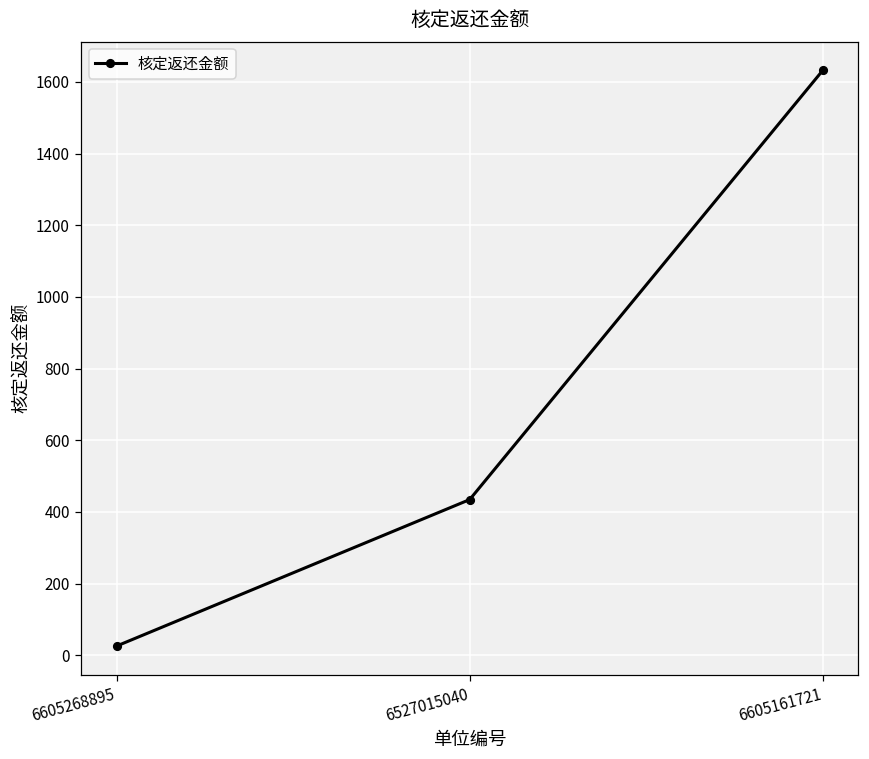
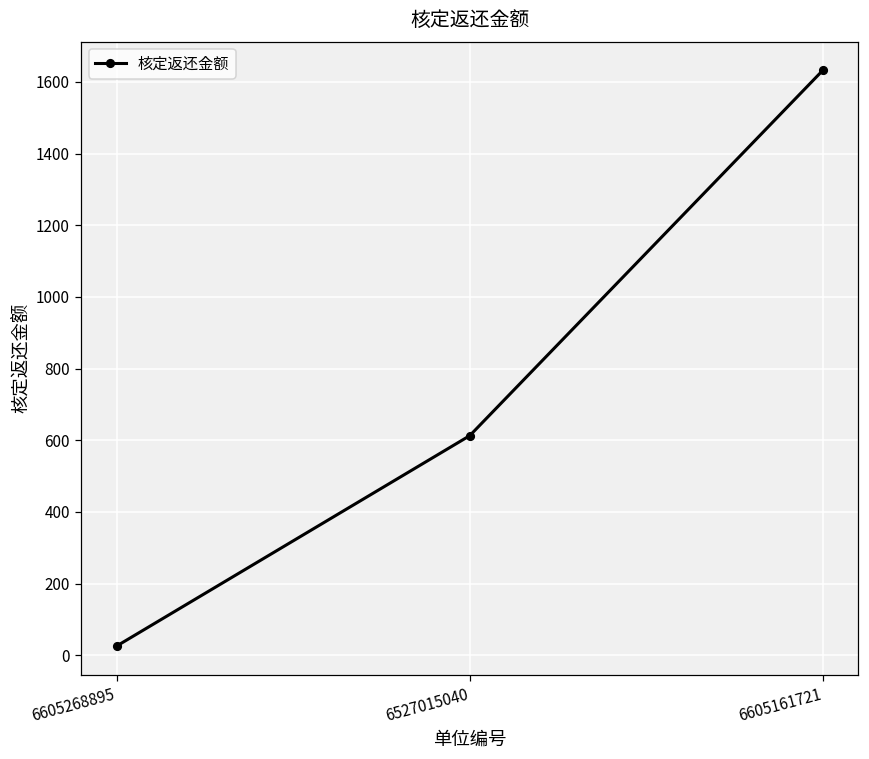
  {
    "6605268895": 30,
-   "6527015040": 430,
+   "6527015040": 610,
    "6605161721": 1630
  }
